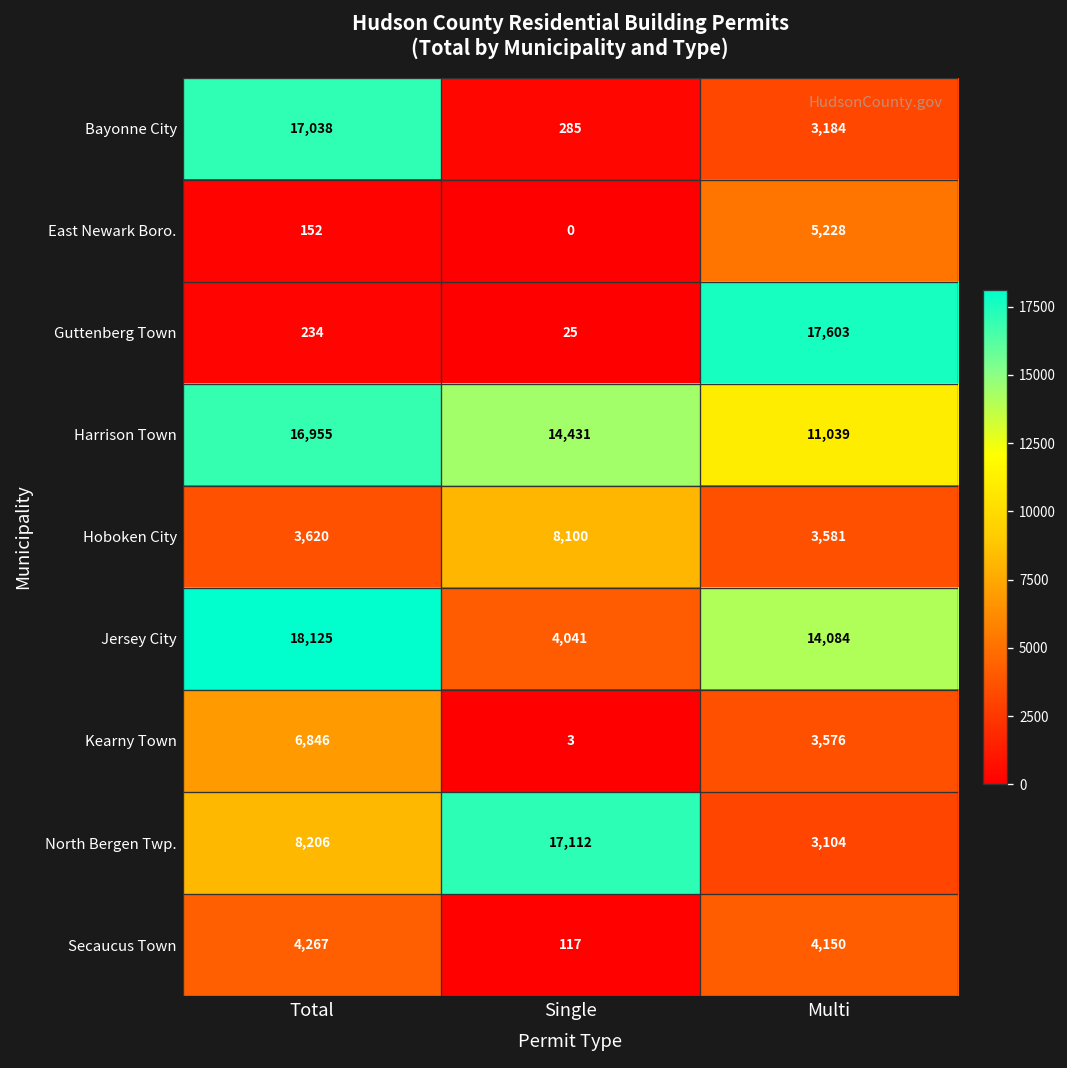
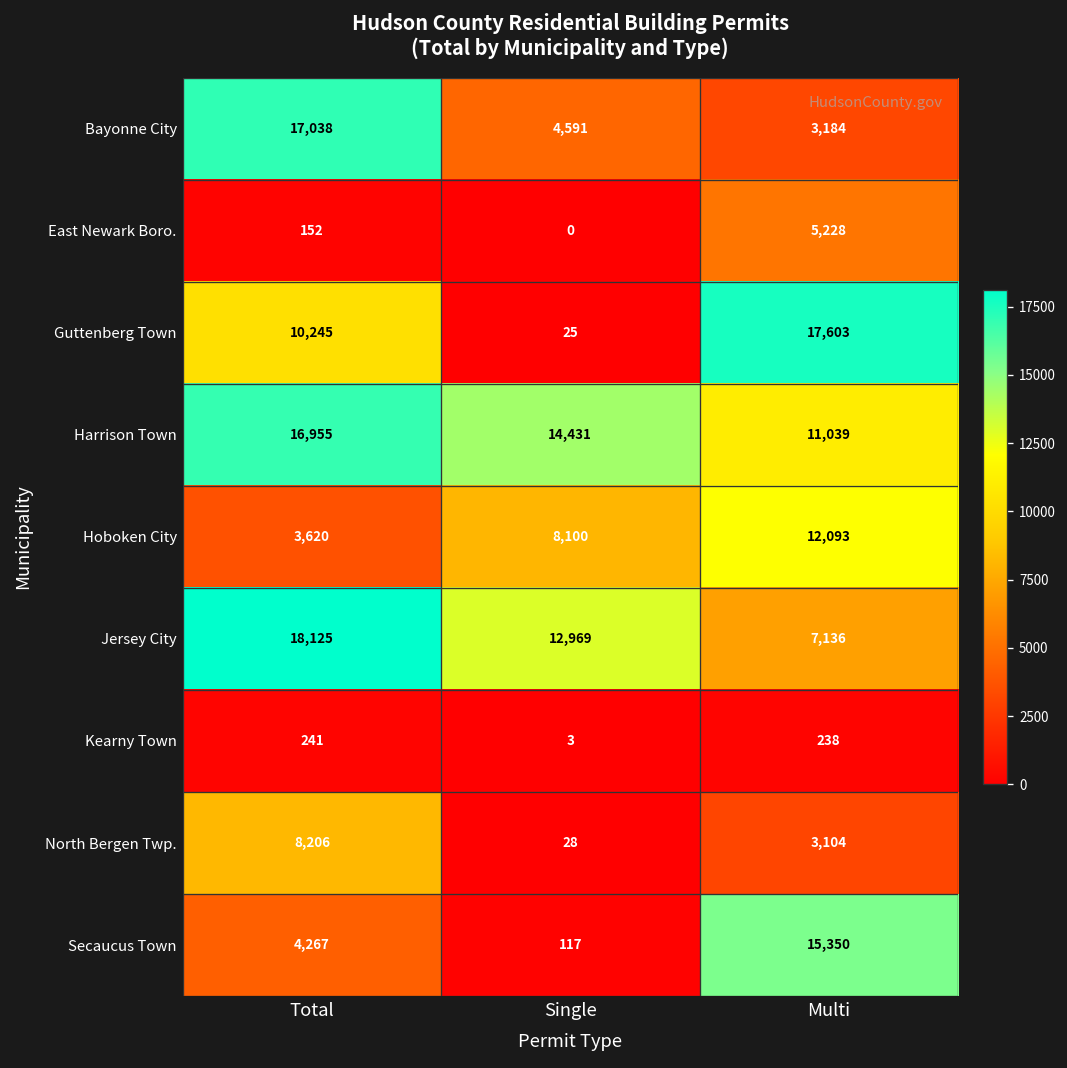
  {
    "Bayonne City": {
      "Total": "17,038",
-     "Single": "285"
+     "Single": "4,591"
    },
    "East Newark Boro.": {
      "Total": "152",
      "Single": "0",
      "Multi": "5,228"
    },
    "Guttenberg Town": {
-     "Total": "234",
+     "Total": "10,245",
      "Single": "25",
      "Multi": "17,603"
    },
    "Harrison Town": {
      "Total": "16,955",
      "Single": "14,431",
      "Multi": "11,039"
    },
    "Hoboken City": {
      "Total": "3,620",
      "Single": "8,100",
-     "Multi": "3,581"
+     "Multi": "12,093"
    },
    "Jersey City": {
      "Total": "18,125",
-     "Single": "4,041",
-     "Multi": "14,084"
+     "Single": "12,969",
+     "Multi": "7,136"
    },
    "Kearny Town": {
-     "Total": "6,846",
+     "Total": "241",
      "Single": "3",
-     "Multi": "3,576"
+     "Multi": "238"
    },
    "North Bergen Twp.": {
      "Total": "8,206",
-     "Single": "17,112",
+     "Single": "28",
      "Multi": "3,104"
    },
    "Secaucus Town": {
      "Total": "4,267",
      "Single": "117",
-     "Multi": "4,150"
+     "Multi": "15,350"
    }
  }
